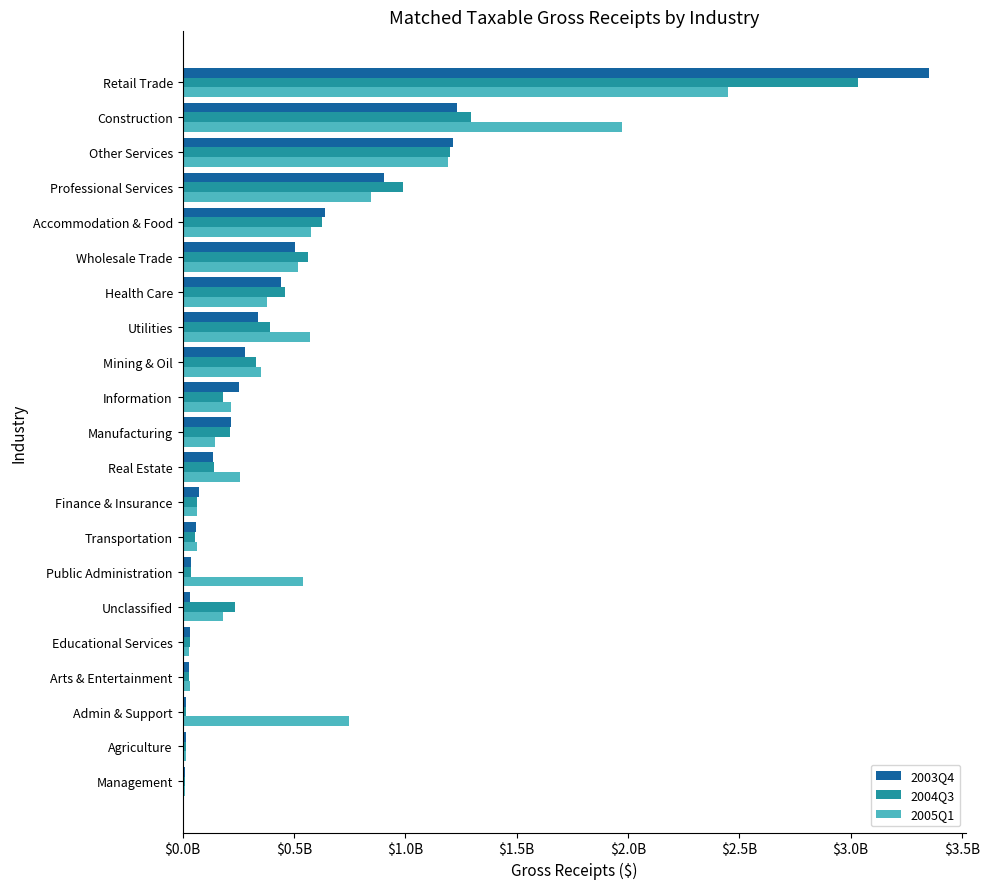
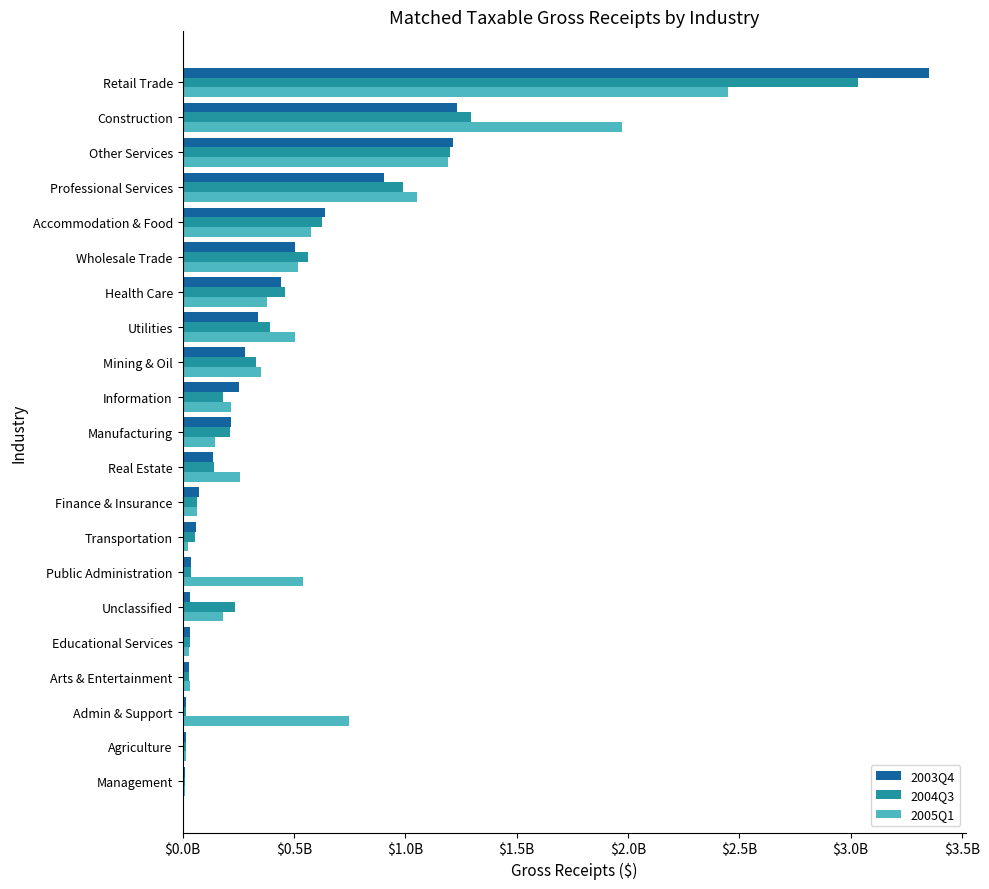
  {
    "2005Q1": {
      "Retail Trade": "$2450000000",
      "Construction": "$1980000000",
      "Other Services": "$1190000000",
-     "Professional Services": "$850000000",
+     "Professional Services": "$1050000000",
      "Accommodation & Food": "$580000000",
      "Wholesale Trade": "$520000000",
      "Health Care": "$380000000",
-     "Utilities": "$570000000",
+     "Utilities": "$510000000",
      "Mining & Oil": "$350000000",
      "Information": "$220000000",
      "Manufacturing": "$150000000",
      "Real Estate": "$260000000",
      "Finance & Insurance": "$70000000",
-     "Transportation": "$60000000",
+     "Transportation": "$20000000",
      "Public Administration": "$540000000",
      "Unclassified": "$180000000",
      "Educational Services": "$30000000",
      "Arts & Entertainment": "$30000000",
      "Admin & Support": "$750000000",
      "Agriculture": "$20000000"
    }
  }
